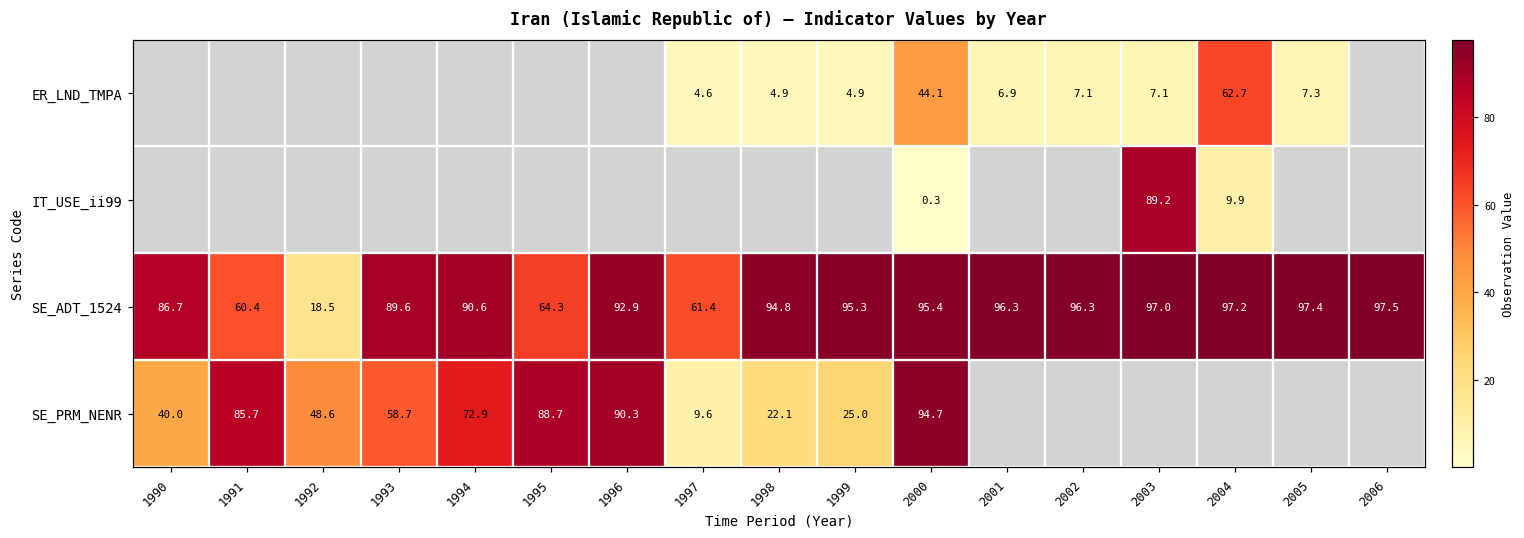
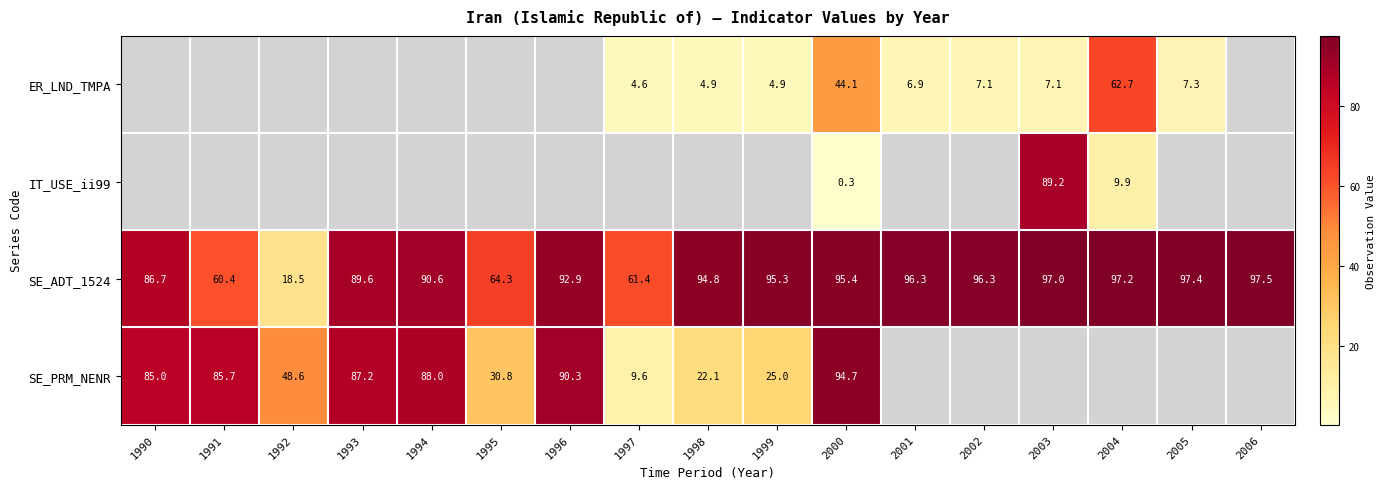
  {
    "ER_LND_TMPA": {
      "1997": 4.6,
      "1998": 4.9,
      "1999": 4.9,
      "2000": 44.1,
      "2001": 6.9,
      "2002": 7.1,
      "2003": 7.1,
      "2004": 62.7,
      "2005": 7.3
    },
    "IT_USE_ii99": {
      "2000": 0.3,
      "2003": 89.2,
      "2004": 9.9
    },
    "SE_ADT_1524": {
      "1990": 86.7,
      "1991": 60.4,
      "1992": 18.5,
      "1993": 89.6,
      "1994": 90.6,
      "1995": 64.3,
      "1996": 92.9,
      "1997": 61.4,
      "1998": 94.8,
      "1999": 95.3,
      "2000": 95.4,
      "2001": 96.3,
      "2002": 96.3,
      "2003": 97.0,
      "2004": 97.2,
      "2005": 97.4,
      "2006": 97.5
    },
    "SE_PRM_NENR": {
-     "1990": 40.0,
+     "1990": 85.0,
      "1991": 85.7,
      "1992": 48.6,
-     "1993": 58.7,
-     "1994": 72.9,
-     "1995": 88.7,
+     "1993": 87.2,
+     "1994": 88.0,
+     "1995": 30.8,
      "1996": 90.3,
      "1997": 9.6,
      "1998": 22.1,
      "1999": 25.0,
      "2000": 94.7
    }
  }
